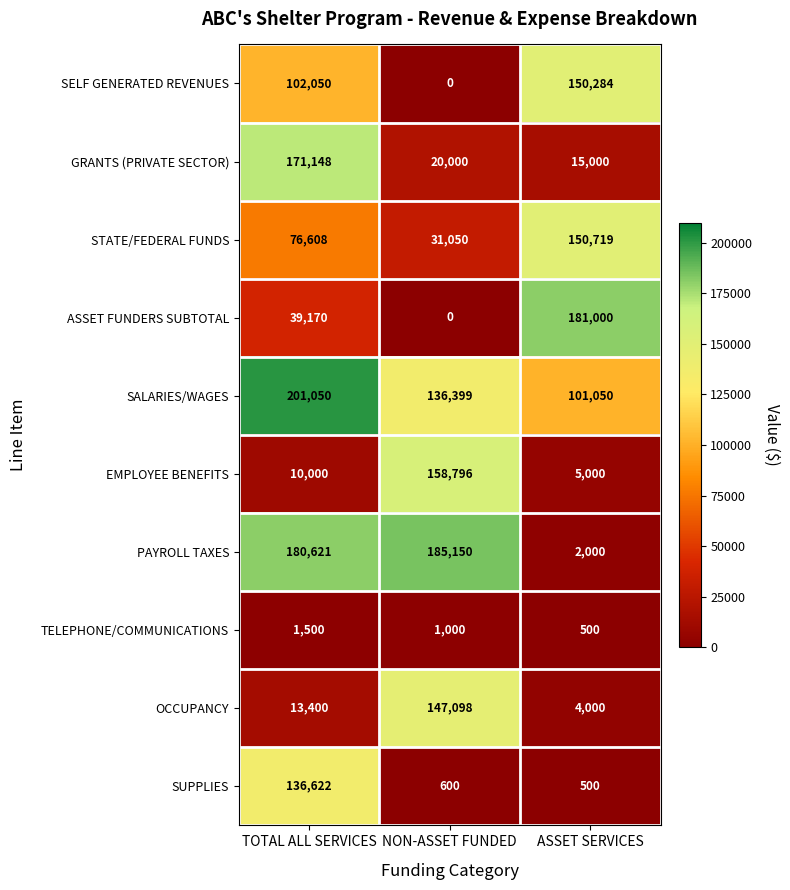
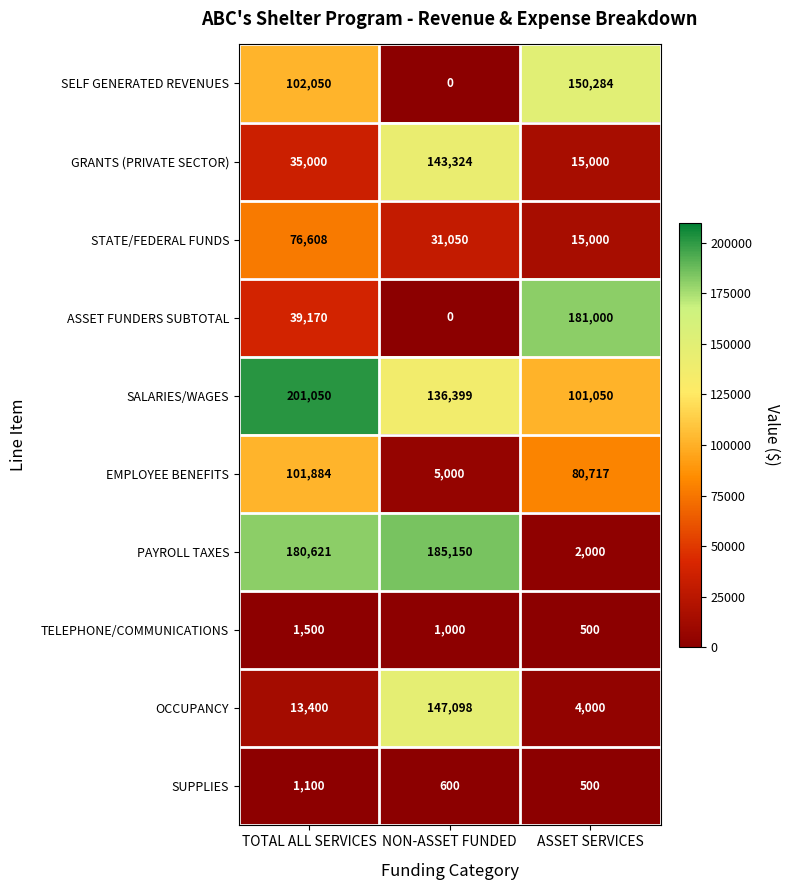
  {
    "SELF GENERATED REVENUES": {
      "TOTAL ALL SERVICES": "102,050",
      "NON-ASSET FUNDED": "0",
      "ASSET SERVICES": "150,284"
    },
    "GRANTS (PRIVATE SECTOR)": {
-     "TOTAL ALL SERVICES": "171,148",
-     "NON-ASSET FUNDED": "20,000",
+     "TOTAL ALL SERVICES": "35,000",
+     "NON-ASSET FUNDED": "143,324",
      "ASSET SERVICES": "15,000"
    },
    "STATE/FEDERAL FUNDS": {
      "TOTAL ALL SERVICES": "76,608",
      "NON-ASSET FUNDED": "31,050",
-     "ASSET SERVICES": "150,719"
+     "ASSET SERVICES": "15,000"
    },
    "ASSET FUNDERS SUBTOTAL": {
      "TOTAL ALL SERVICES": "39,170",
      "NON-ASSET FUNDED": "0",
      "ASSET SERVICES": "181,000"
    },
    "SALARIES/WAGES": {
      "TOTAL ALL SERVICES": "201,050",
      "NON-ASSET FUNDED": "136,399",
      "ASSET SERVICES": "101,050"
    },
    "EMPLOYEE BENEFITS": {
-     "TOTAL ALL SERVICES": "10,000",
-     "NON-ASSET FUNDED": "158,796",
-     "ASSET SERVICES": "5,000"
+     "TOTAL ALL SERVICES": "101,884",
+     "NON-ASSET FUNDED": "5,000",
+     "ASSET SERVICES": "80,717"
    },
    "PAYROLL TAXES": {
      "TOTAL ALL SERVICES": "180,621",
      "NON-ASSET FUNDED": "185,150",
      "ASSET SERVICES": "2,000"
    },
    "TELEPHONE/COMMUNICATIONS": {
      "TOTAL ALL SERVICES": "1,500",
      "NON-ASSET FUNDED": "1,000",
      "ASSET SERVICES": "500"
    },
    "OCCUPANCY": {
      "TOTAL ALL SERVICES": "13,400",
      "NON-ASSET FUNDED": "147,098",
      "ASSET SERVICES": "4,000"
    },
    "SUPPLIES": {
-     "TOTAL ALL SERVICES": "136,622",
+     "TOTAL ALL SERVICES": "1,100",
      "NON-ASSET FUNDED": "600",
      "ASSET SERVICES": "500"
    }
  }
